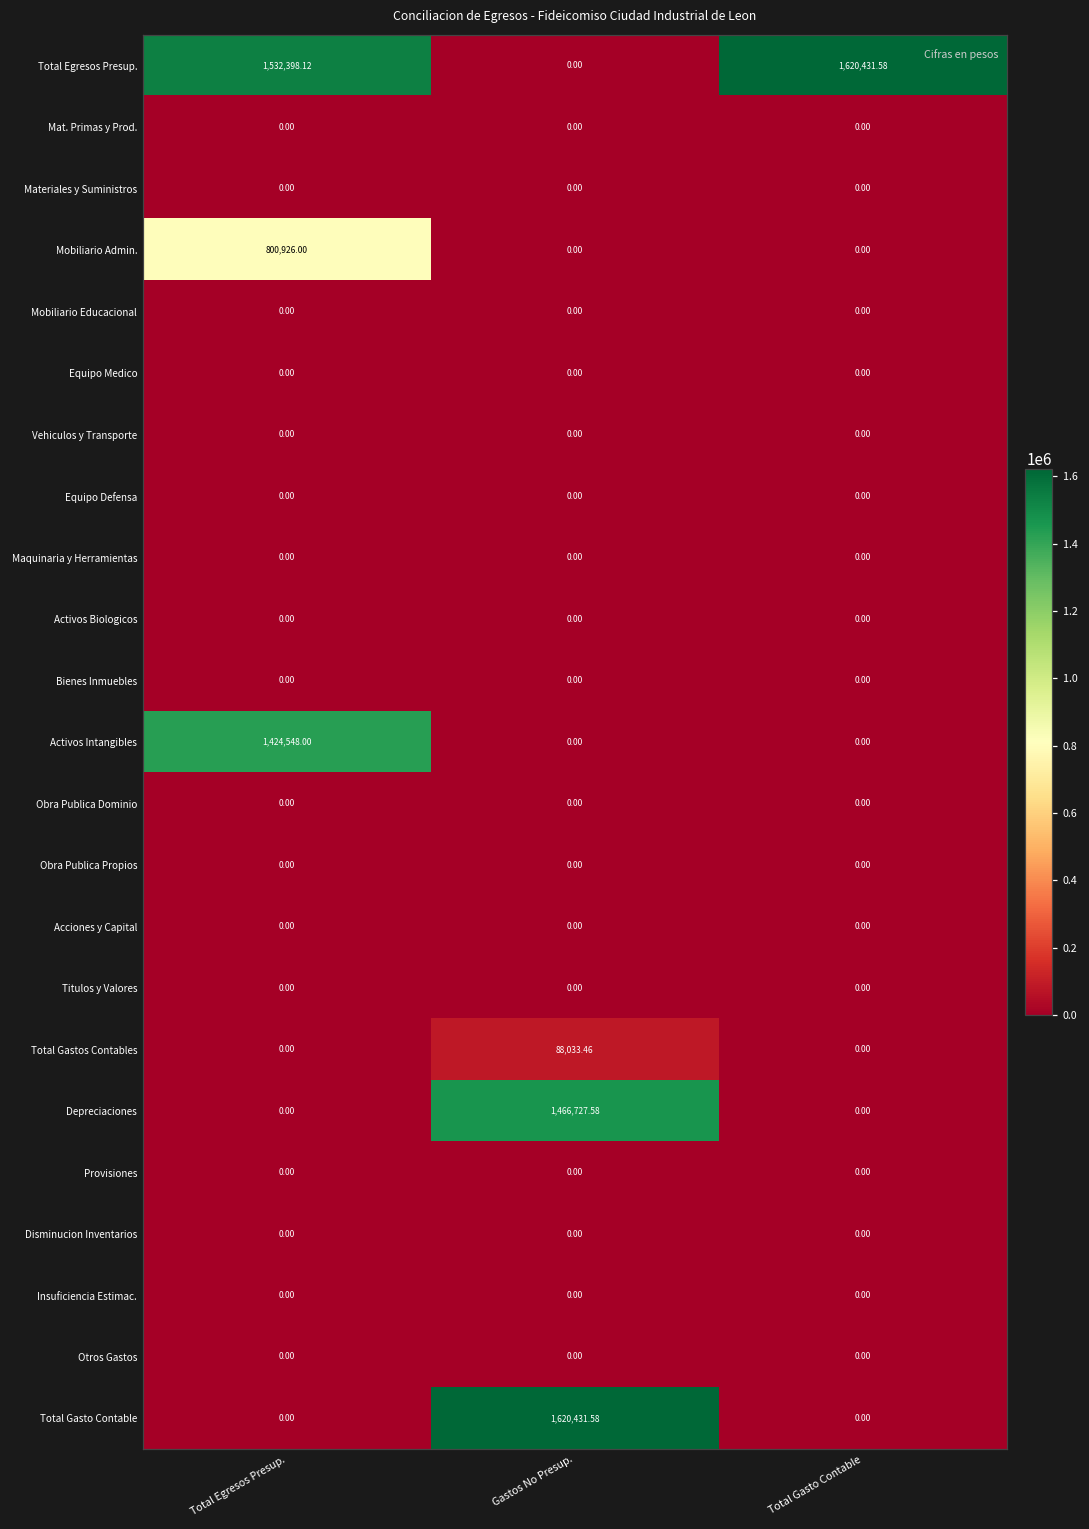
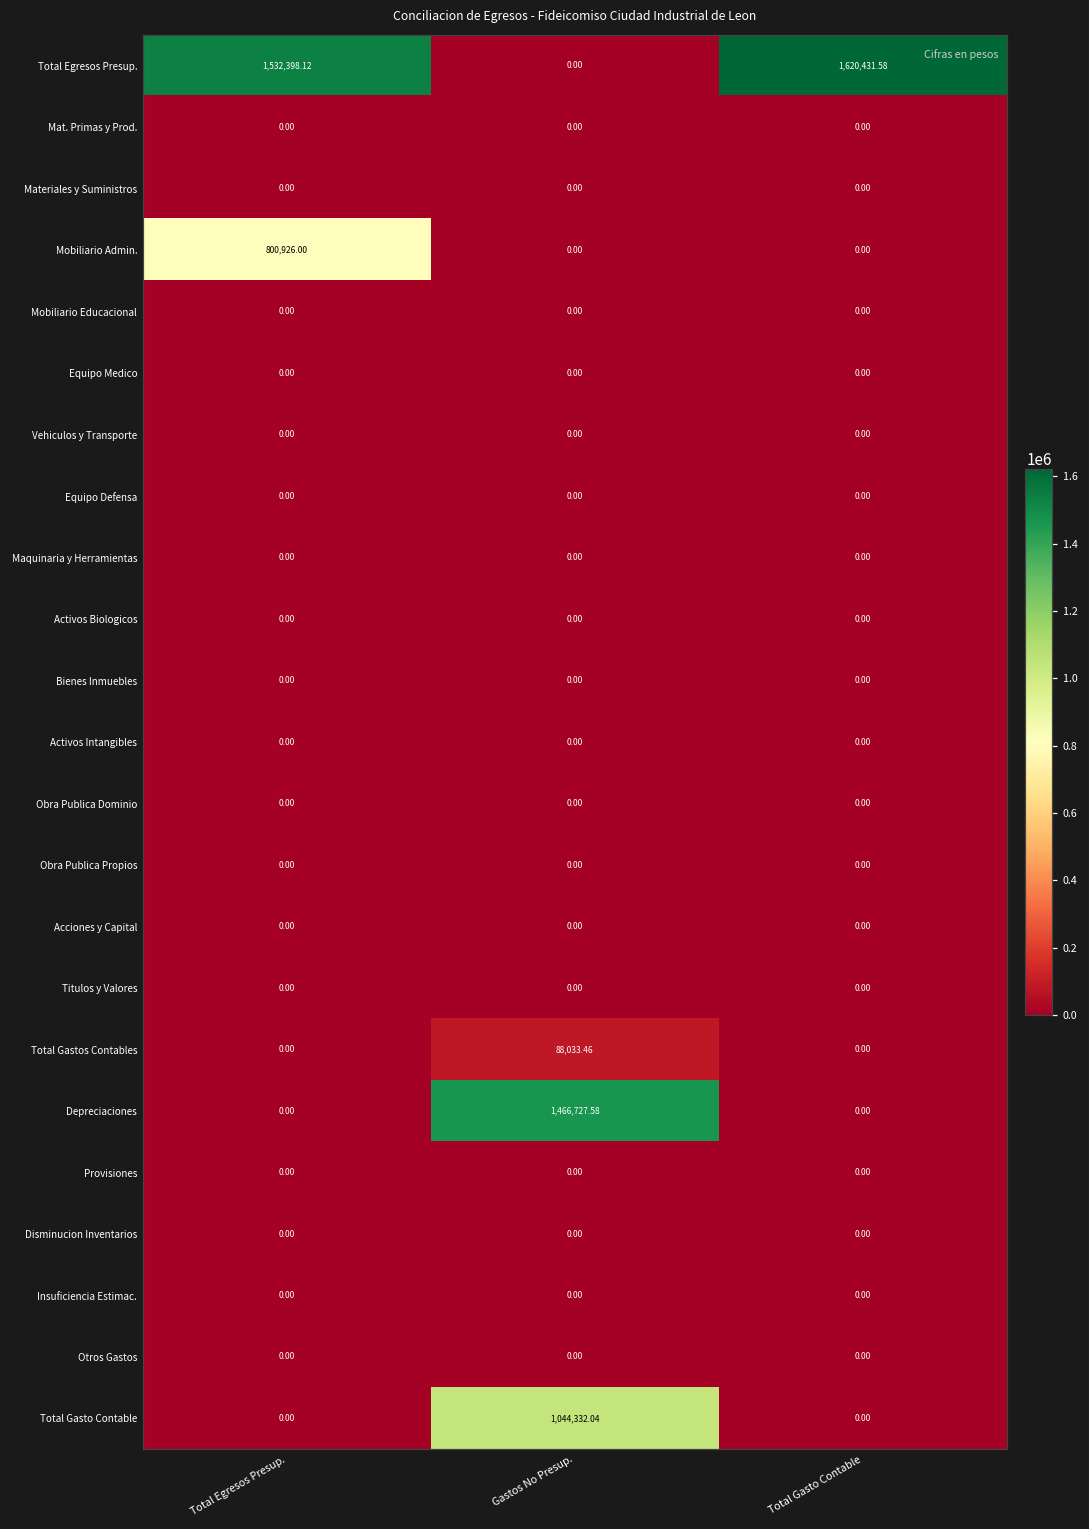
  {
    "Total Egresos Presup.": {
      "Total Egresos Presup.": "1,532,398.12",
      "Gastos No Presup.": "0.00"
    },
    "Mat. Primas y Prod.": {
      "Total Egresos Presup.": "0.00",
      "Gastos No Presup.": "0.00",
      "Total Gasto Contable": "0.00"
    },
    "Materiales y Suministros": {
      "Total Egresos Presup.": "0.00",
      "Gastos No Presup.": "0.00",
      "Total Gasto Contable": "0.00"
    },
    "Mobiliario Admin.": {
      "Total Egresos Presup.": "800,926.00",
      "Gastos No Presup.": "0.00",
      "Total Gasto Contable": "0.00"
    },
    "Mobiliario Educacional": {
      "Total Egresos Presup.": "0.00",
      "Gastos No Presup.": "0.00",
      "Total Gasto Contable": "0.00"
    },
    "Equipo Medico": {
      "Total Egresos Presup.": "0.00",
      "Gastos No Presup.": "0.00",
      "Total Gasto Contable": "0.00"
    },
    "Vehiculos y Transporte": {
      "Total Egresos Presup.": "0.00",
      "Gastos No Presup.": "0.00",
      "Total Gasto Contable": "0.00"
    },
    "Equipo Defensa": {
      "Total Egresos Presup.": "0.00",
      "Gastos No Presup.": "0.00",
      "Total Gasto Contable": "0.00"
    },
    "Maquinaria y Herramientas": {
      "Total Egresos Presup.": "0.00",
      "Gastos No Presup.": "0.00",
      "Total Gasto Contable": "0.00"
    },
    "Activos Biologicos": {
      "Total Egresos Presup.": "0.00",
      "Gastos No Presup.": "0.00",
      "Total Gasto Contable": "0.00"
    },
    "Bienes Inmuebles": {
      "Total Egresos Presup.": "0.00",
      "Gastos No Presup.": "0.00",
      "Total Gasto Contable": "0.00"
    },
    "Activos Intangibles": {
-     "Total Egresos Presup.": "1,424,548.00",
+     "Total Egresos Presup.": "0.00",
      "Gastos No Presup.": "0.00",
      "Total Gasto Contable": "0.00"
    },
    "Obra Publica Dominio": {
      "Total Egresos Presup.": "0.00",
      "Gastos No Presup.": "0.00",
      "Total Gasto Contable": "0.00"
    },
    "Obra Publica Propios": {
      "Total Egresos Presup.": "0.00",
      "Gastos No Presup.": "0.00",
      "Total Gasto Contable": "0.00"
    },
    "Acciones y Capital": {
      "Total Egresos Presup.": "0.00",
      "Gastos No Presup.": "0.00",
      "Total Gasto Contable": "0.00"
    },
    "Titulos y Valores": {
      "Total Egresos Presup.": "0.00",
      "Gastos No Presup.": "0.00",
      "Total Gasto Contable": "0.00"
    },
    "Total Gastos Contables": {
      "Total Egresos Presup.": "0.00",
      "Gastos No Presup.": "88,033.46",
      "Total Gasto Contable": "0.00"
    },
    "Depreciaciones": {
      "Total Egresos Presup.": "0.00",
      "Gastos No Presup.": "1,466,727.58",
      "Total Gasto Contable": "0.00"
    },
    "Provisiones": {
      "Total Egresos Presup.": "0.00",
      "Gastos No Presup.": "0.00",
      "Total Gasto Contable": "0.00"
    },
    "Disminucion Inventarios": {
      "Total Egresos Presup.": "0.00",
      "Gastos No Presup.": "0.00",
      "Total Gasto Contable": "0.00"
    },
    "Insuficiencia Estimac.": {
      "Total Egresos Presup.": "0.00",
      "Gastos No Presup.": "0.00",
      "Total Gasto Contable": "0.00"
    },
    "Otros Gastos": {
      "Total Egresos Presup.": "0.00",
      "Gastos No Presup.": "0.00",
      "Total Gasto Contable": "0.00"
    },
    "Total Gasto Contable": {
      "Total Egresos Presup.": "0.00",
-     "Gastos No Presup.": "1,620,431.58",
+     "Gastos No Presup.": "1,044,332.04",
      "Total Gasto Contable": "0.00"
    }
  }
